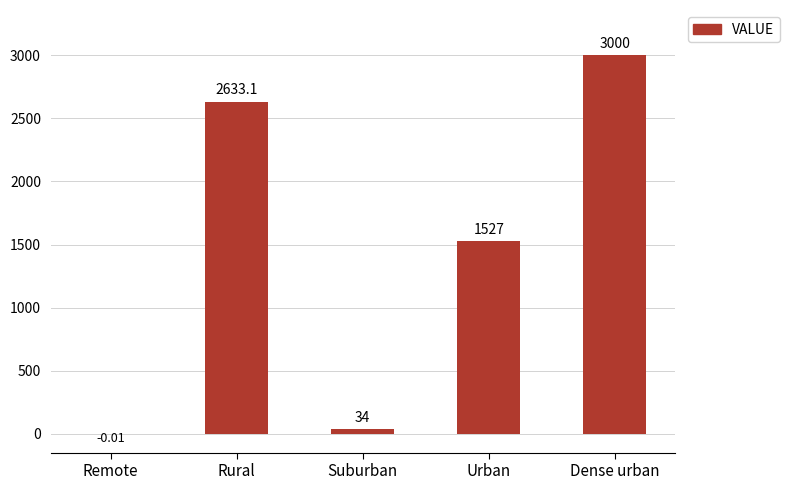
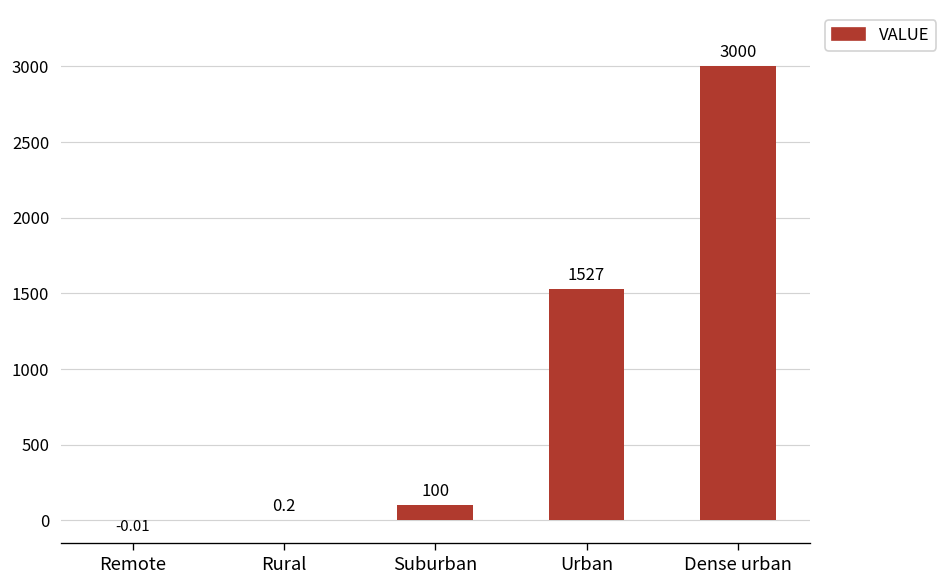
  {
    "Remote": -0.01,
-   "Rural": 2633.1,
-   "Suburban": 34,
+   "Rural": 0.2,
+   "Suburban": 100,
    "Urban": 1527,
    "Dense urban": 3000
  }
